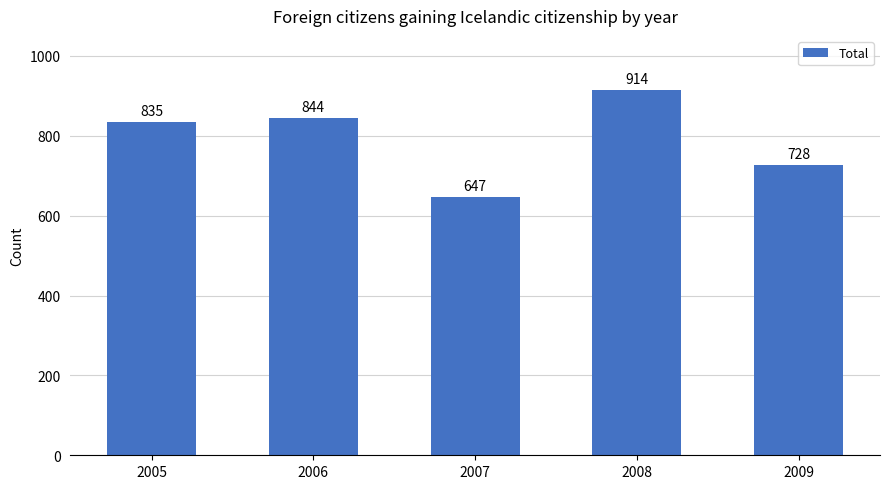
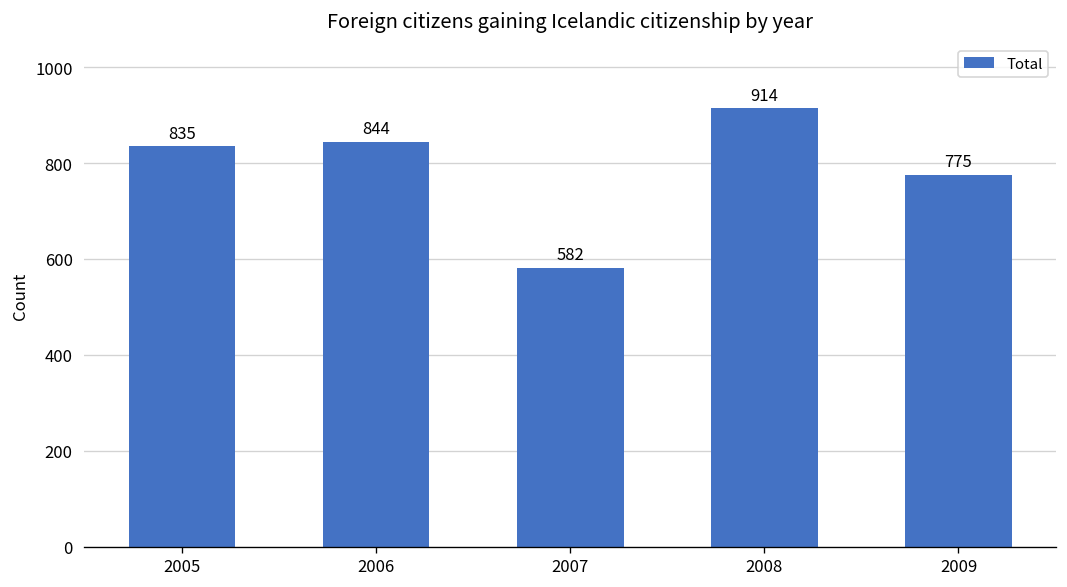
  {
    "2005": 835,
    "2006": 844,
-   "2007": 647,
+   "2007": 582,
    "2008": 914,
-   "2009": 728
+   "2009": 775
  }
